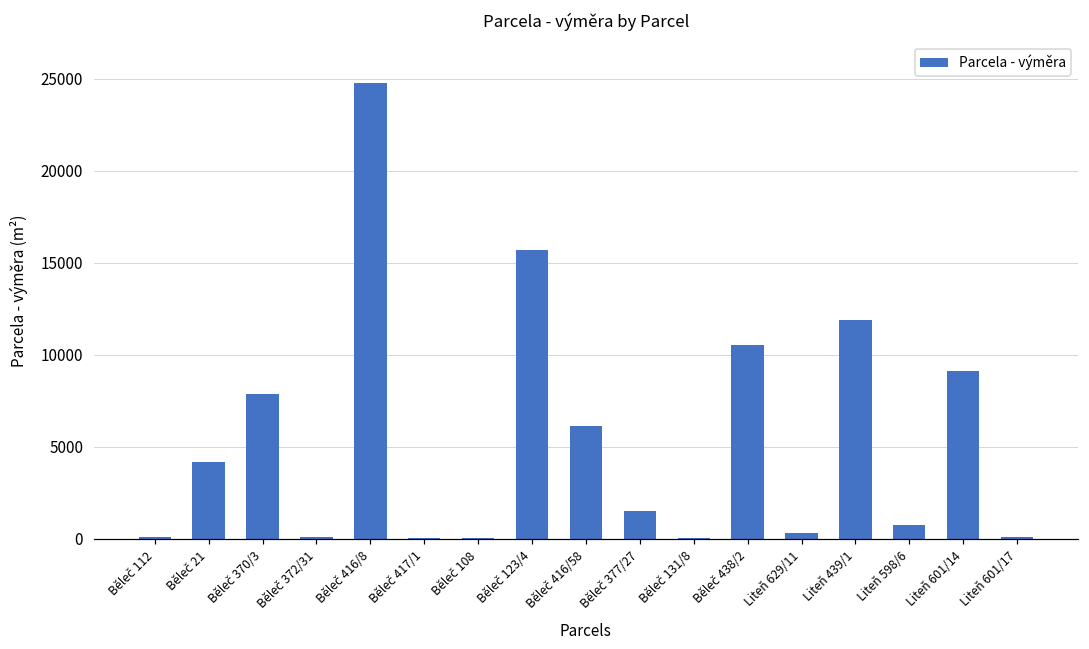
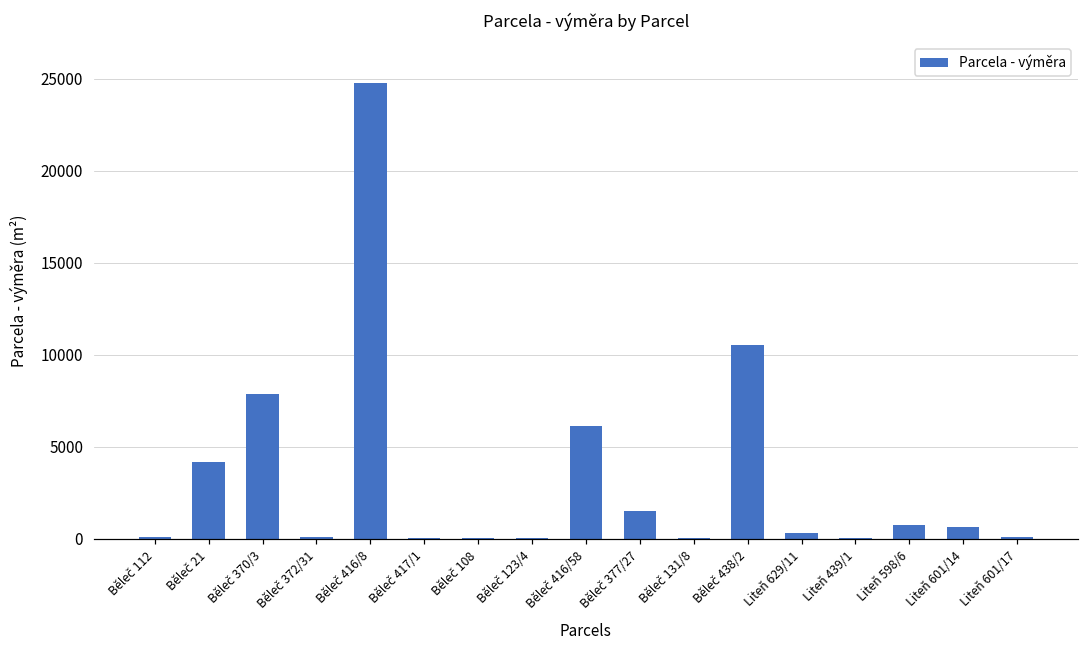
  {
    "Běleč 21": 4200,
    "Běleč 370/3": 7800,
    "Běleč 416/8": 24800,
-   "Běleč 123/4": 15700,
+   "Běleč 123/4": 0,
    "Běleč 416/58": 6100,
    "Běleč 377/27": 1500,
    "Běleč 438/2": 10500,
    "Liteň 629/11": 300,
-   "Liteň 439/1": 11900,
+   "Liteň 439/1": 100,
    "Liteň 598/6": 700,
-   "Liteň 601/14": 9100
+   "Liteň 601/14": 700
  }
